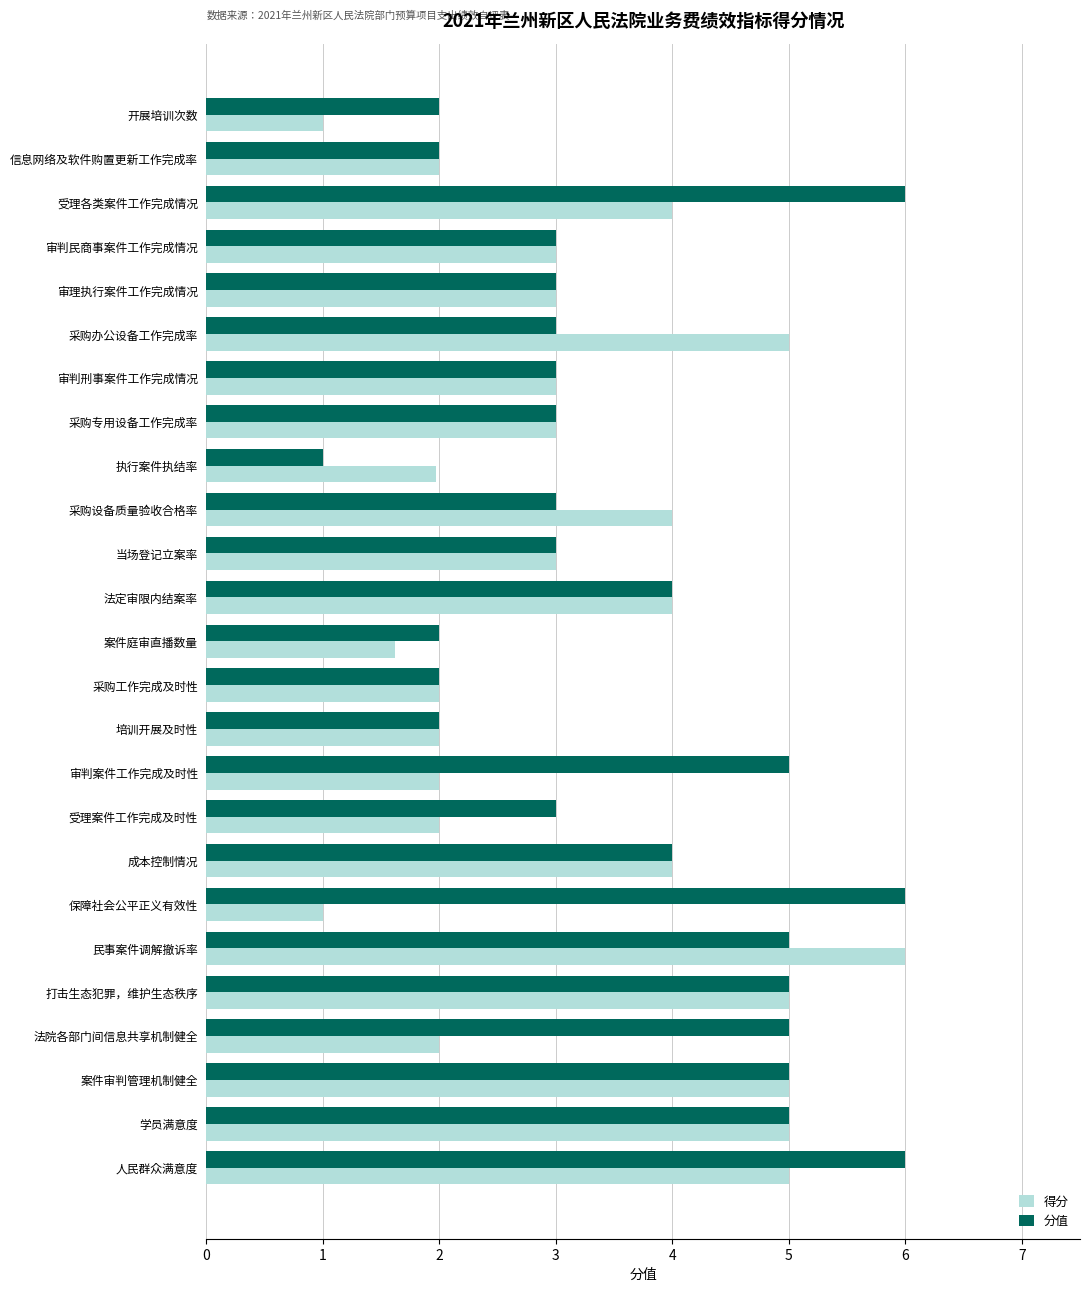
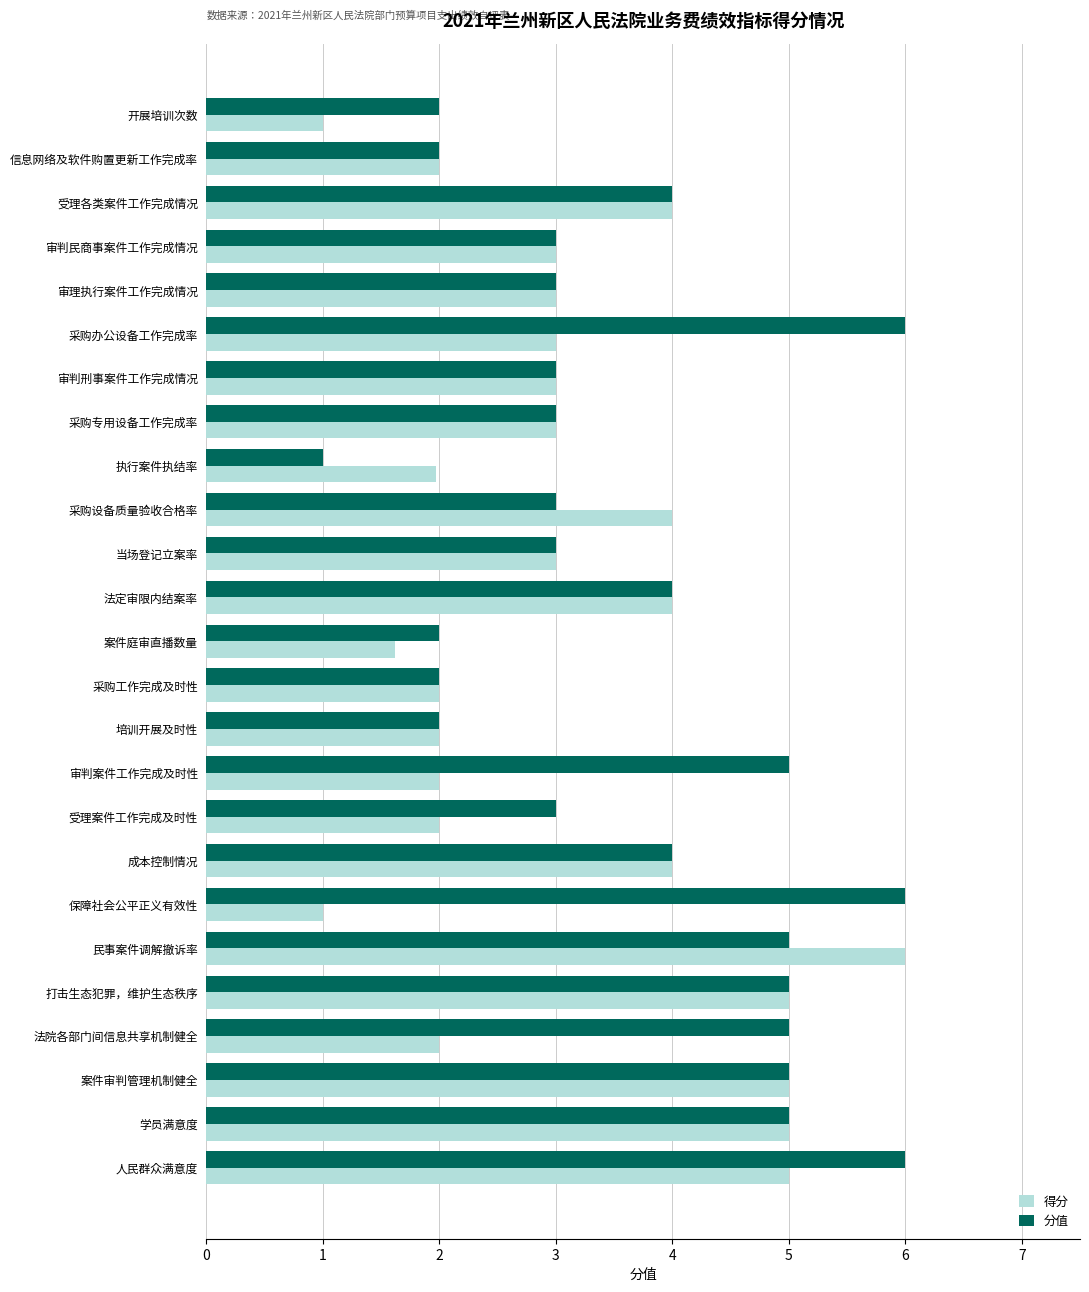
  {
    "得分": {
      "开展培训次数": 1,
      "信息网络及软件购置更新工作完成率": 2,
      "受理各类案件工作完成情况": 4,
      "审判民商事案件工作完成情况": 3,
      "审理执行案件工作完成情况": 3,
-     "采购办公设备工作完成率": 5,
+     "采购办公设备工作完成率": 3,
      "审判刑事案件工作完成情况": 3,
      "采购专用设备工作完成率": 3,
      "执行案件执结率": 1.97,
      "采购设备质量验收合格率": 4,
      "当场登记立案率": 3,
      "法定审限内结案率": 4,
      "案件庭审直播数量": 1.62,
      "采购工作完成及时性": 2,
      "培训开展及时性": 2,
      "审判案件工作完成及时性": 2,
      "受理案件工作完成及时性": 2,
      "成本控制情况": 4,
      "保障社会公平正义有效性": 1,
      "民事案件调解撤诉率": 6,
      "打击生态犯罪，维护生态秩序": 5,
      "法院各部门间信息共享机制健全": 2,
      "案件审判管理机制健全": 5,
      "学员满意度": 5,
      "人民群众满意度": 5
    },
    "分值": {
      "开展培训次数": 2,
      "信息网络及软件购置更新工作完成率": 2,
-     "受理各类案件工作完成情况": 6,
+     "受理各类案件工作完成情况": 4,
      "审判民商事案件工作完成情况": 3,
      "审理执行案件工作完成情况": 3,
-     "采购办公设备工作完成率": 3,
+     "采购办公设备工作完成率": 6,
      "审判刑事案件工作完成情况": 3,
      "采购专用设备工作完成率": 3,
      "执行案件执结率": 1,
      "采购设备质量验收合格率": 3,
      "当场登记立案率": 3,
      "法定审限内结案率": 4,
      "案件庭审直播数量": 2,
      "采购工作完成及时性": 2,
      "培训开展及时性": 2,
      "审判案件工作完成及时性": 5,
      "受理案件工作完成及时性": 3,
      "成本控制情况": 4,
      "保障社会公平正义有效性": 6,
      "民事案件调解撤诉率": 5,
      "打击生态犯罪，维护生态秩序": 5,
      "法院各部门间信息共享机制健全": 5,
      "案件审判管理机制健全": 5,
      "学员满意度": 5,
      "人民群众满意度": 6
    }
  }
